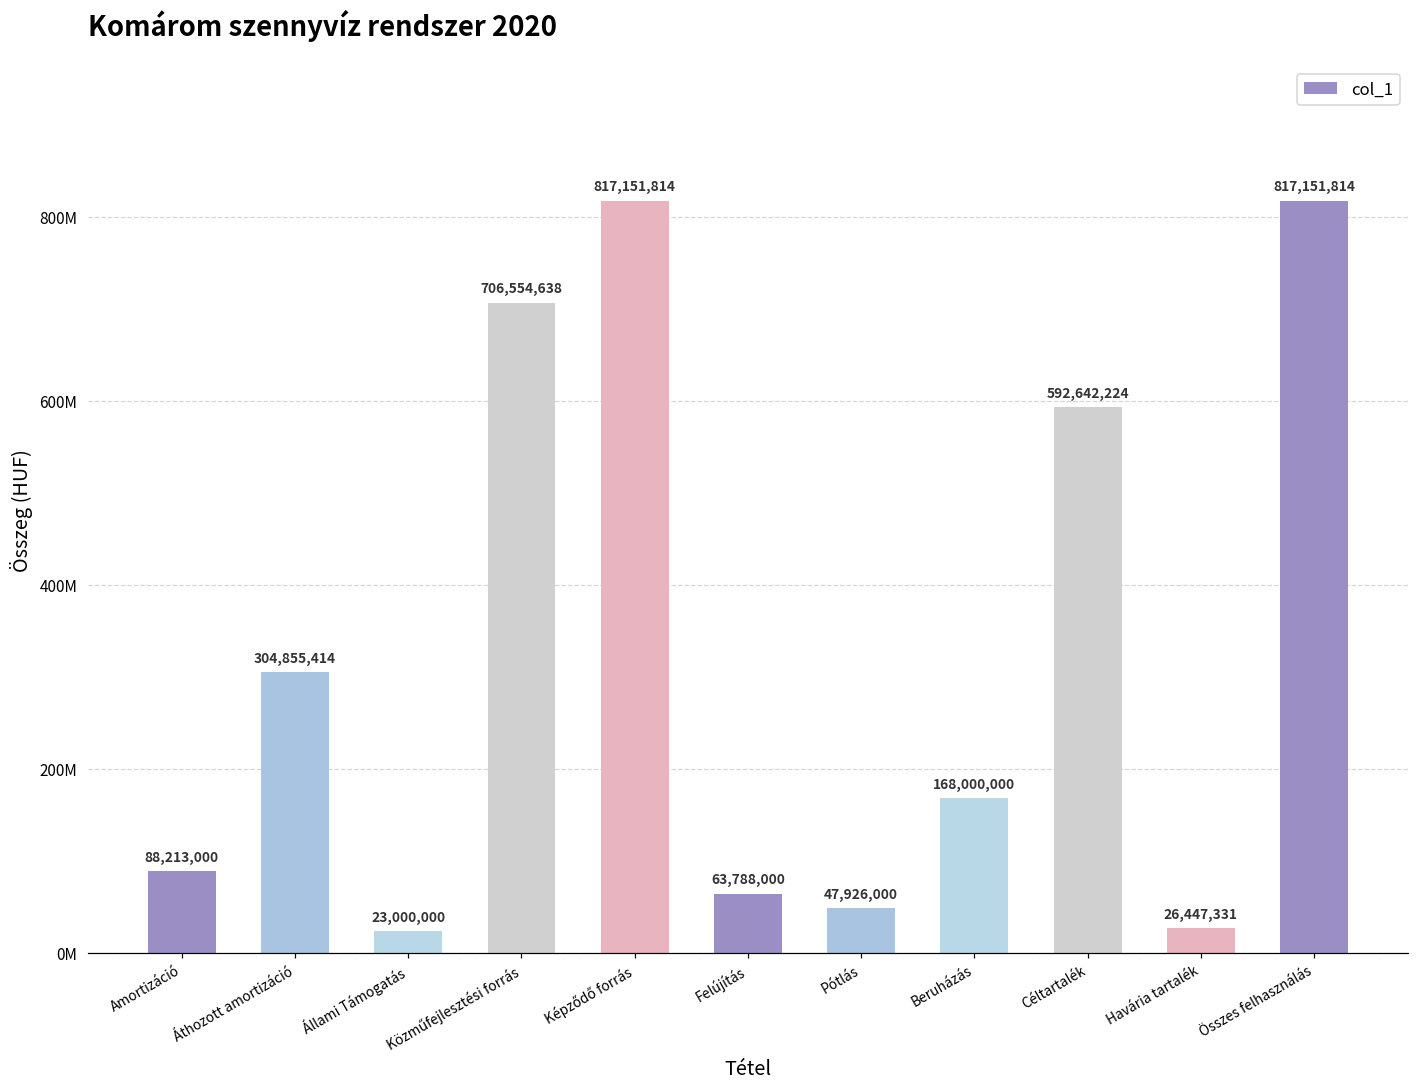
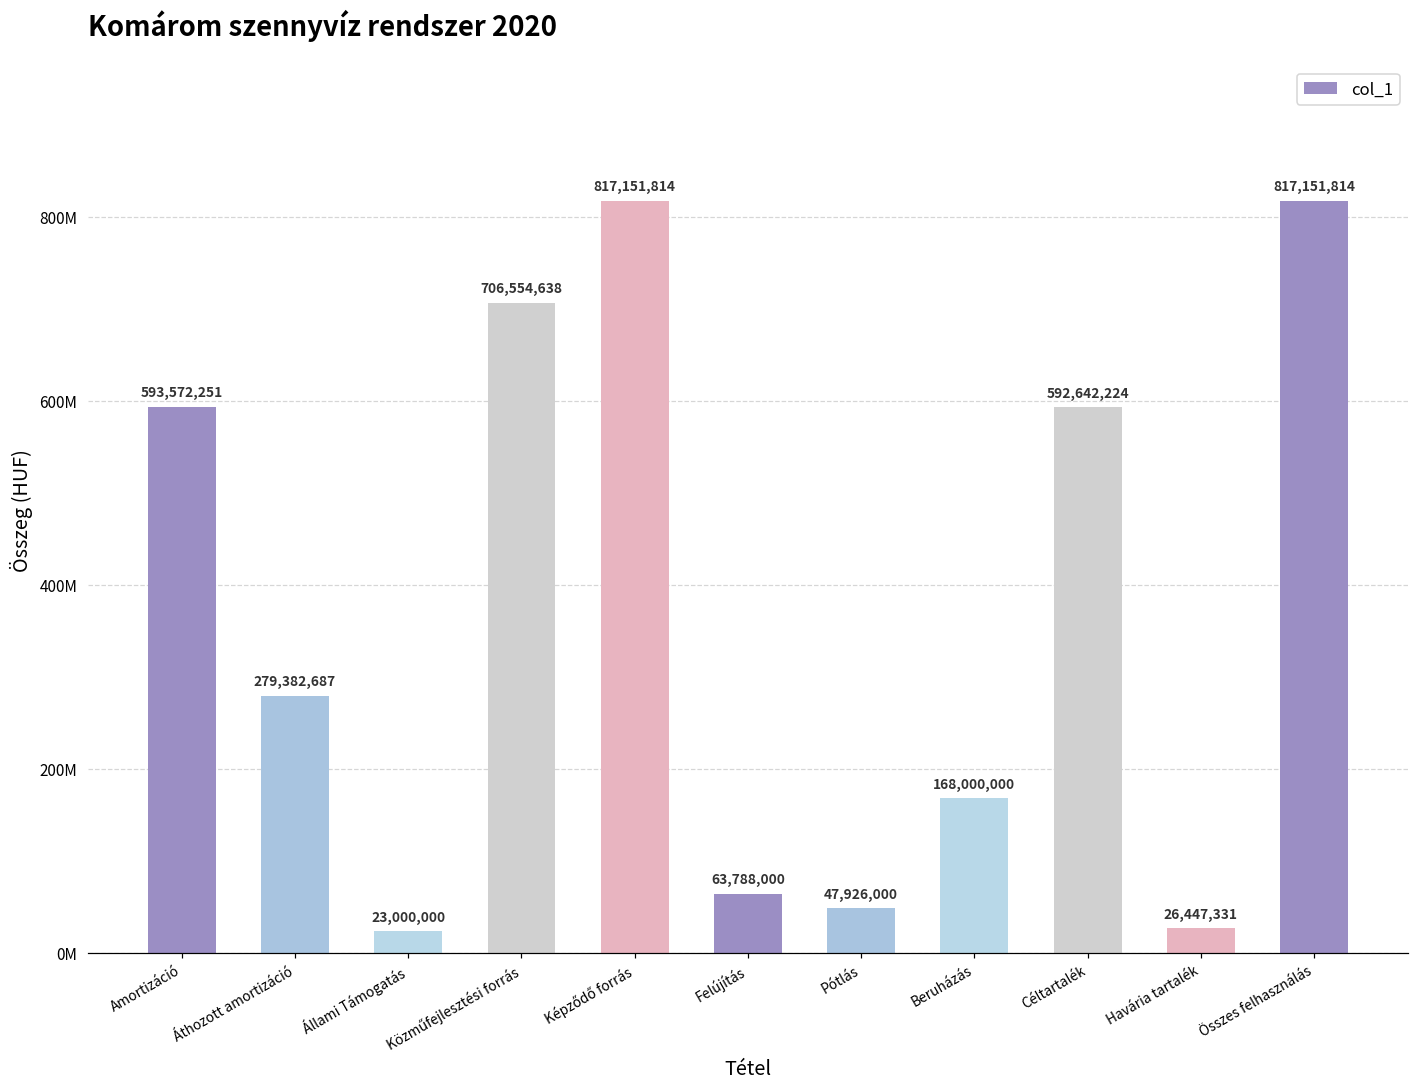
  {
-   "Amortizáció": "88,213,000",
-   "Áthozott amortizáció": "304,855,414",
+   "Amortizáció": "593,572,251",
+   "Áthozott amortizáció": "279,382,687",
    "Állami Támogatás": "23,000,000",
    "Közműfejlesztési forrás": "706,554,638",
    "Képződő forrás": "817,151,814",
    "Felújítás": "63,788,000",
    "Pótlás": "47,926,000",
    "Beruházás": "168,000,000",
    "Céltartalék": "592,642,224",
    "Havária tartalék": "26,447,331",
    "Összes felhasználás": "817,151,814"
  }
